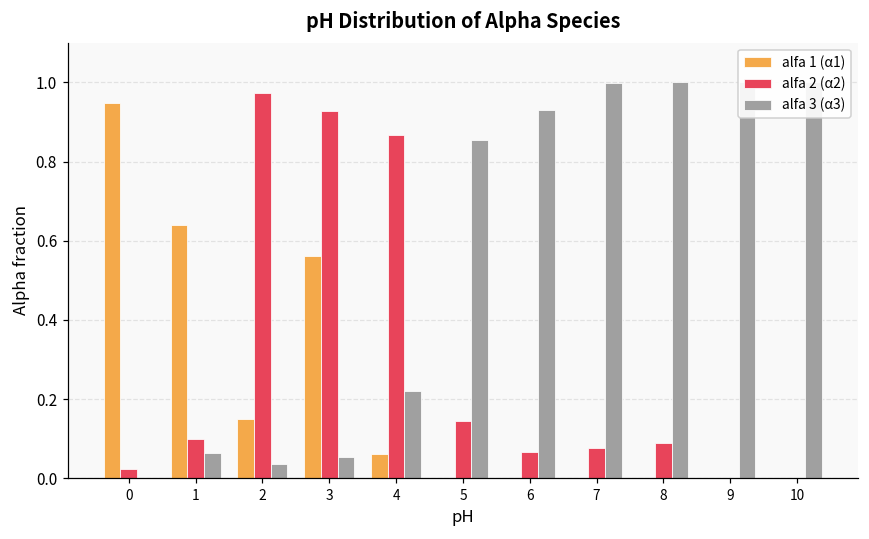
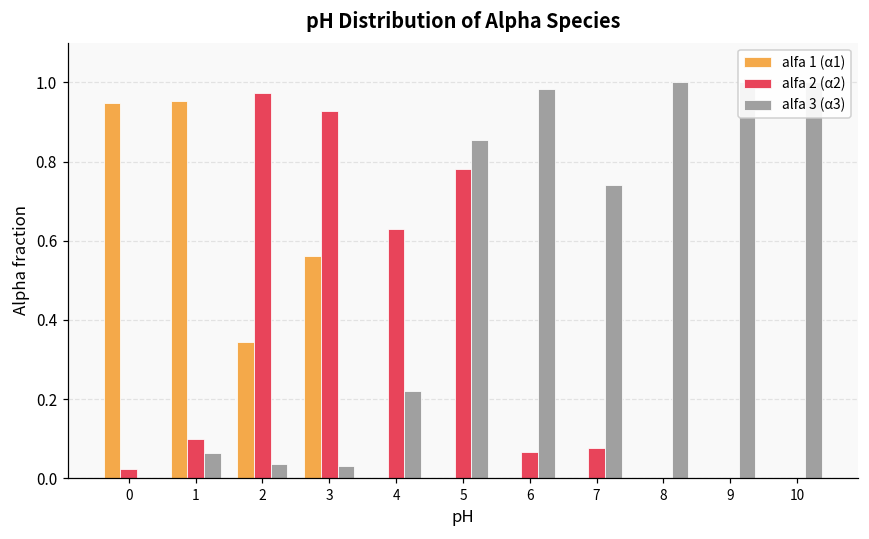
  {
    "alfa 1 (α1)": {
      "0": 0.95,
-     "1": 0.64,
-     "2": 0.15,
+     "1": 0.95,
+     "2": 0.34,
      "3": 0.56,
-     "4": 0.06
+     "4": 0.00
    },
    "alfa 2 (α2)": {
      "0": 0.02,
      "1": 0.10,
      "2": 0.97,
      "3": 0.93,
-     "4": 0.87,
-     "5": 0.15,
+     "4": 0.63,
+     "5": 0.78,
      "6": 0.07,
      "7": 0.08,
-     "8": 0.09
+     "8": 0.00
    },
    "alfa 3 (α3)": {
      "1": 0.06,
      "2": 0.03,
-     "3": 0.05,
+     "3": 0.03,
      "4": 0.22,
      "5": 0.85,
-     "6": 0.93,
-     "7": 1.00,
+     "6": 0.98,
+     "7": 0.74,
      "8": 1.00
    }
  }
